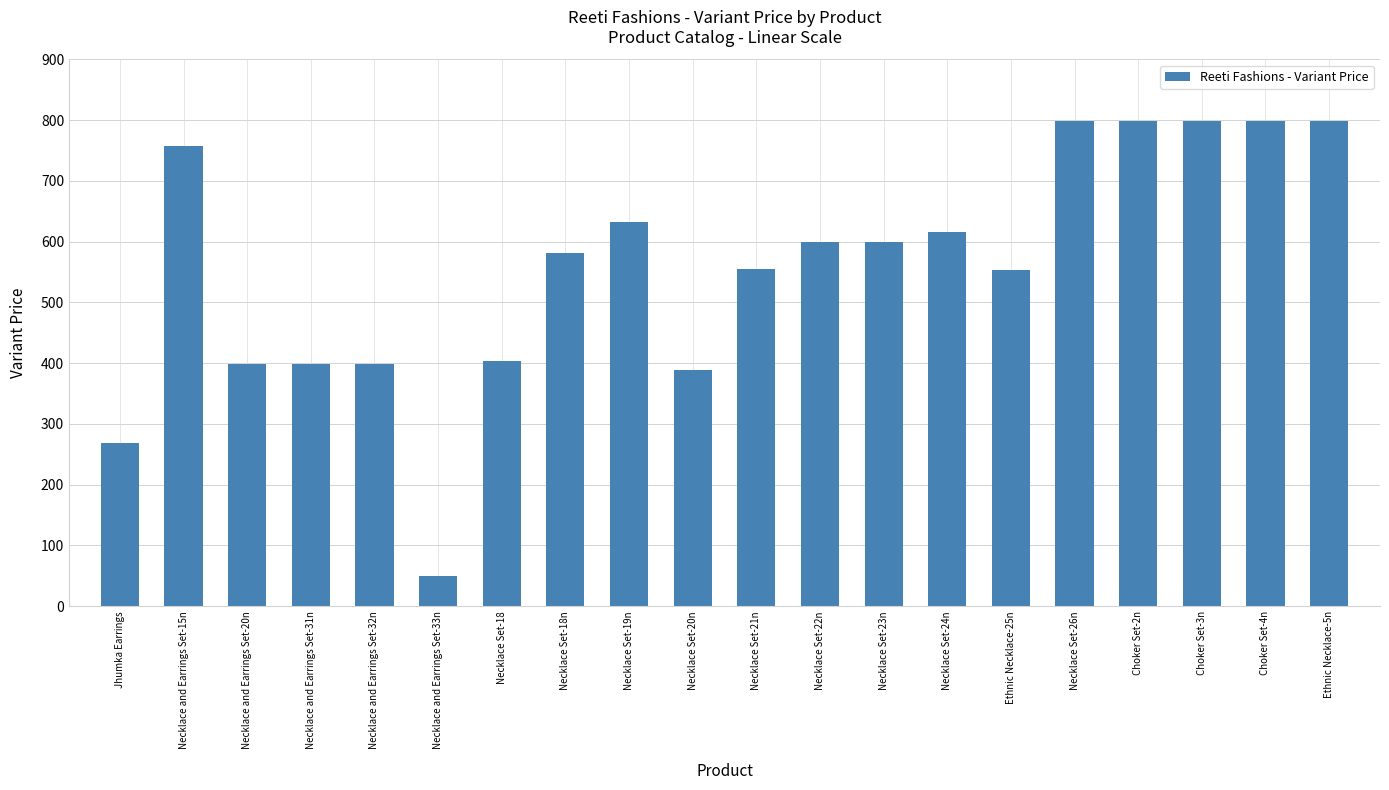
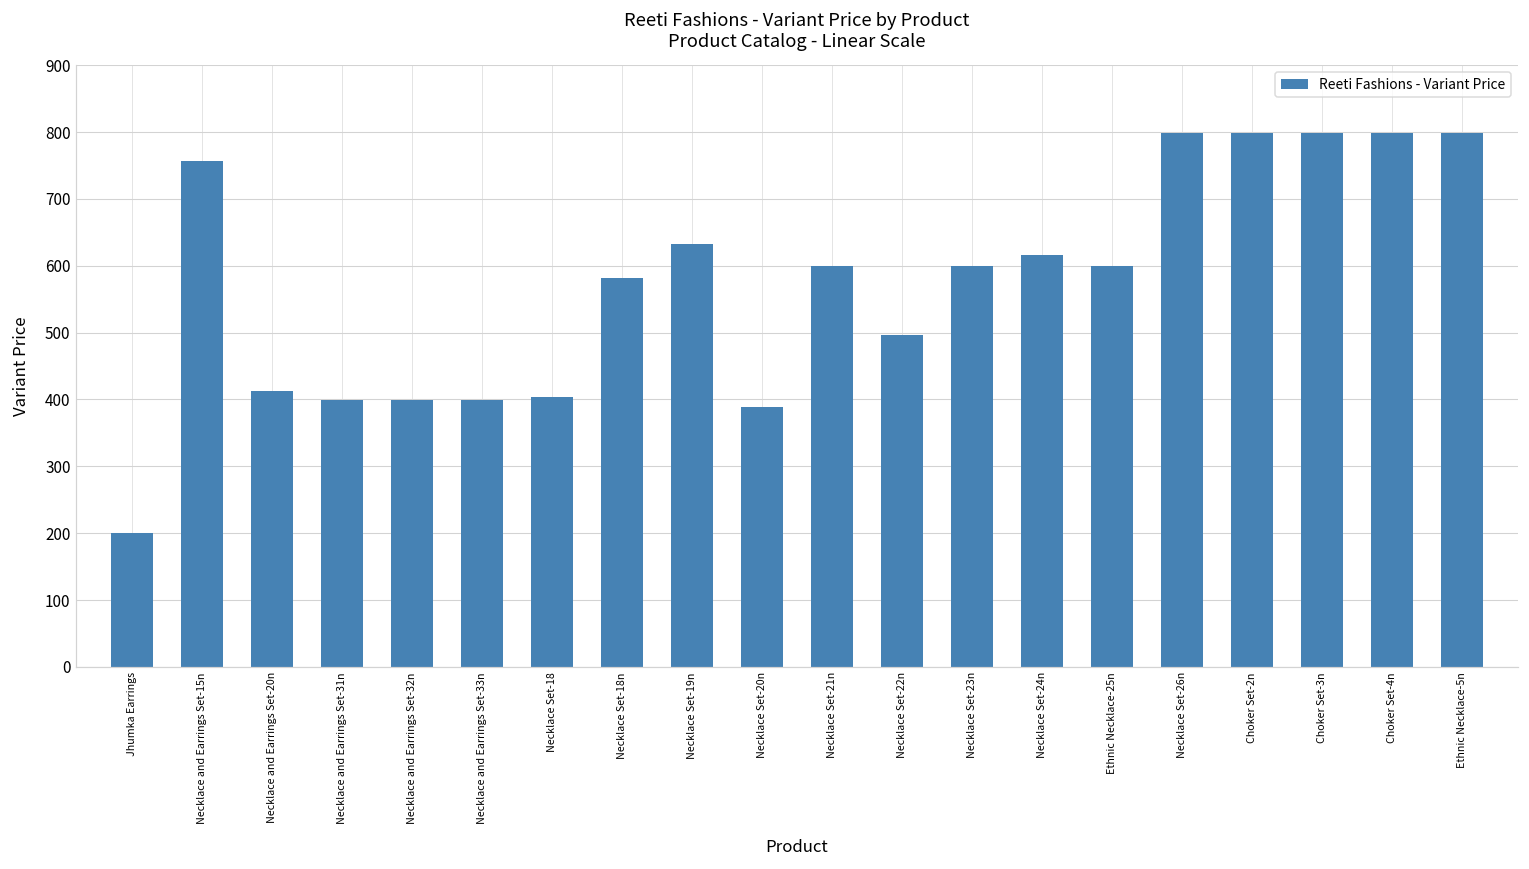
  {
-   "Jhumka Earrings": 270,
+   "Jhumka Earrings": 200,
    "Necklace and Earrings Set-15n": 760,
-   "Necklace and Earrings Set-20n": 400,
+   "Necklace and Earrings Set-20n": 410,
    "Necklace and Earrings Set-31n": 400,
    "Necklace and Earrings Set-32n": 400,
-   "Necklace and Earrings Set-33n": 50,
+   "Necklace and Earrings Set-33n": 400,
    "Necklace Set-18": 400,
    "Necklace Set-18n": 580,
    "Necklace Set-19n": 630,
    "Necklace Set-20n": 390,
-   "Necklace Set-21n": 560,
-   "Necklace Set-22n": 600,
+   "Necklace Set-21n": 600,
+   "Necklace Set-22n": 500,
    "Necklace Set-23n": 600,
    "Necklace Set-24n": 620,
-   "Ethnic Necklace-25n": 550,
+   "Ethnic Necklace-25n": 600,
    "Necklace Set-26n": 800,
    "Choker Set-2n": 800,
    "Choker Set-3n": 800,
    "Choker Set-4n": 800,
    "Ethnic Necklace-5n": 800
  }
